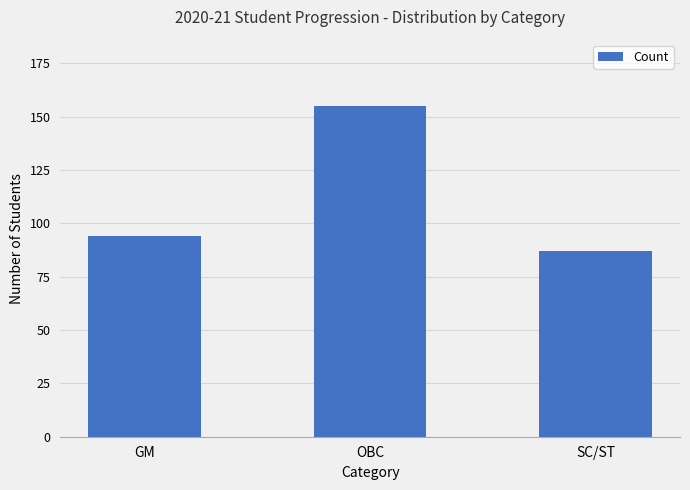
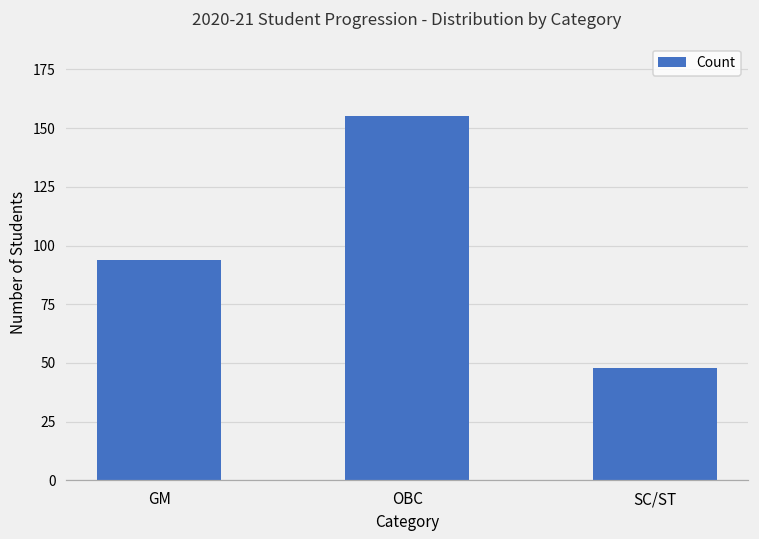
  {
    "GM": 94,
    "OBC": 155,
-   "SC/ST": 87
+   "SC/ST": 48
  }
